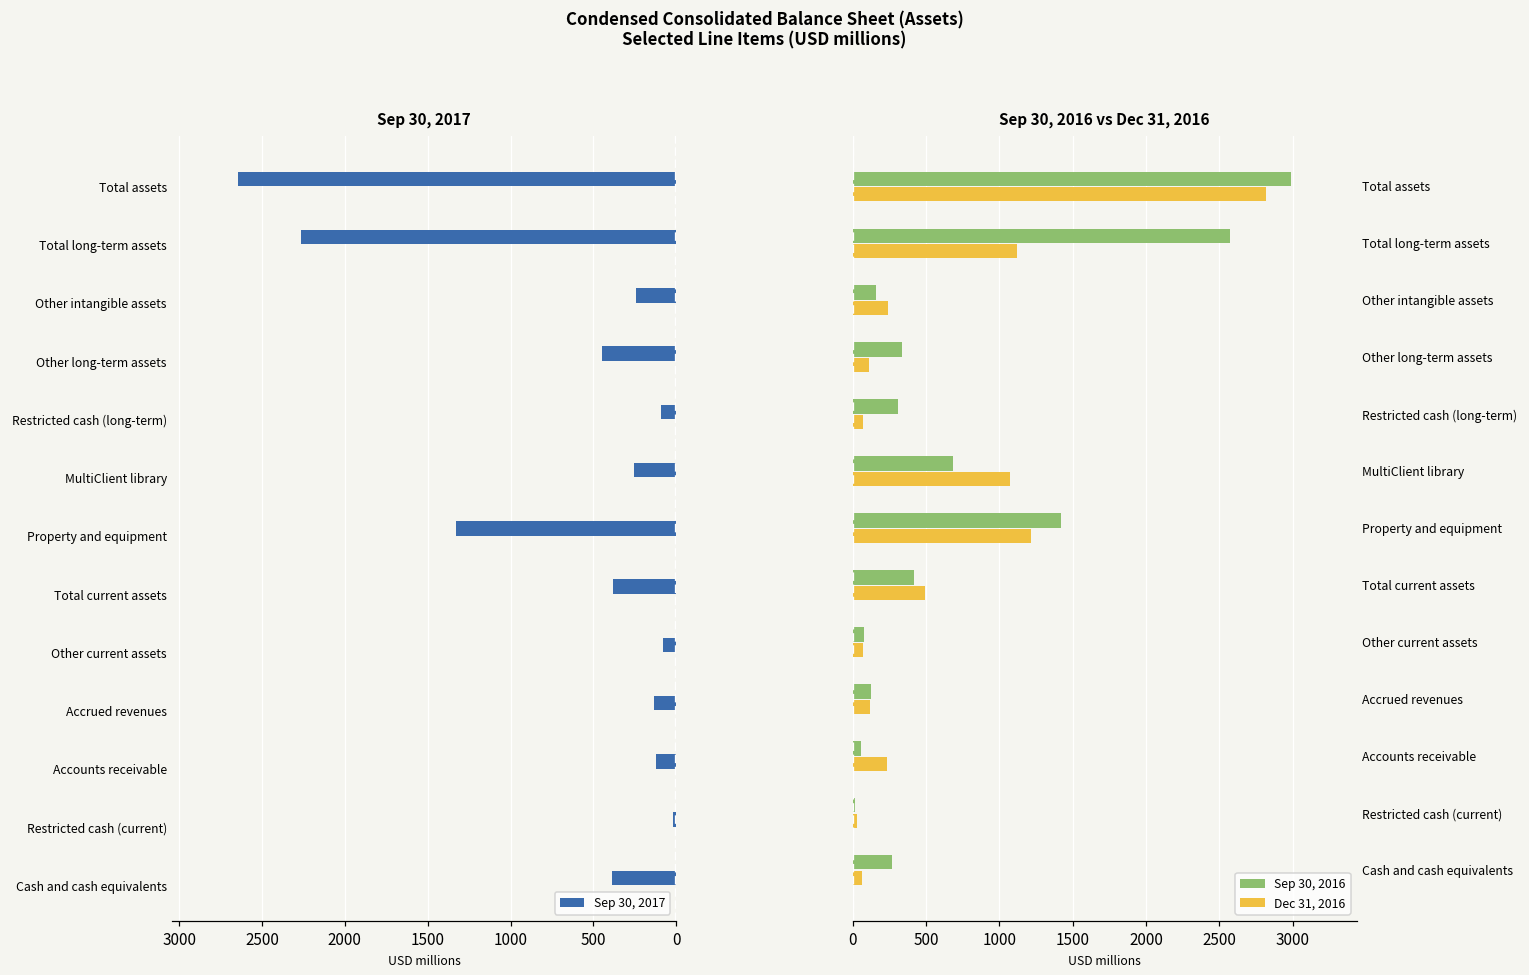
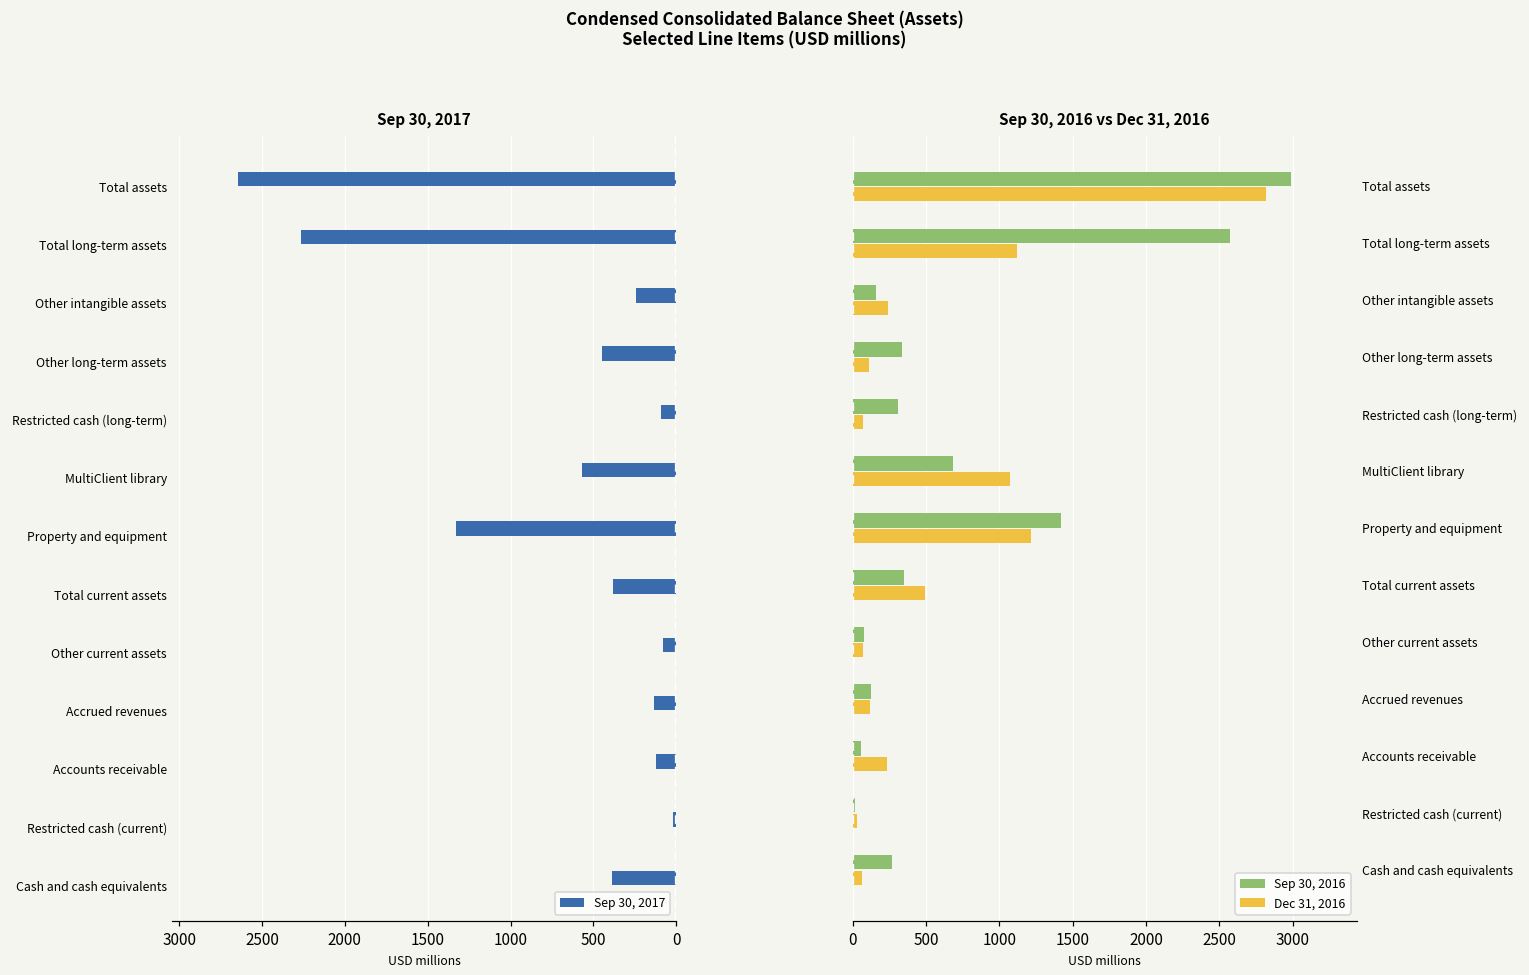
  {
    "Sep 30, 2017": {
      "Total assets": 2640,
      "Total long-term assets": 2260,
      "Other intangible assets": 240,
      "Other long-term assets": 450,
      "Restricted cash (long-term)": 90,
-     "MultiClient library": 260,
+     "MultiClient library": 570,
      "Property and equipment": 1330,
      "Total current assets": 380,
      "Other current assets": 80,
      "Accrued revenues": 140,
      "Accounts receivable": 120,
      "Restricted cash (current)": 20,
      "Cash and cash equivalents": 390
    },
    "Sep 30, 2016 vs Dec 31, 2016": {
      "Sep 30, 2016": {
        "Total assets": 2990,
        "Total long-term assets": 2570,
        "Other intangible assets": 160,
        "Other long-term assets": 340,
        "Restricted cash (long-term)": 310,
        "MultiClient library": 680,
        "Property and equipment": 1420,
-       "Total current assets": 420,
+       "Total current assets": 350,
        "Other current assets": 70,
        "Accrued revenues": 120,
        "Accounts receivable": 60,
        "Cash and cash equivalents": 270
      },
      "Dec 31, 2016": {
        "Total assets": 2820,
        "Total long-term assets": 1120,
        "Other intangible assets": 240,
        "Other long-term assets": 110,
        "Restricted cash (long-term)": 70,
        "MultiClient library": 1070,
        "Property and equipment": 1220,
        "Total current assets": 490,
        "Other current assets": 70,
        "Accrued revenues": 120,
        "Accounts receivable": 230,
        "Restricted cash (current)": 30,
        "Cash and cash equivalents": 60
      }
    }
  }
